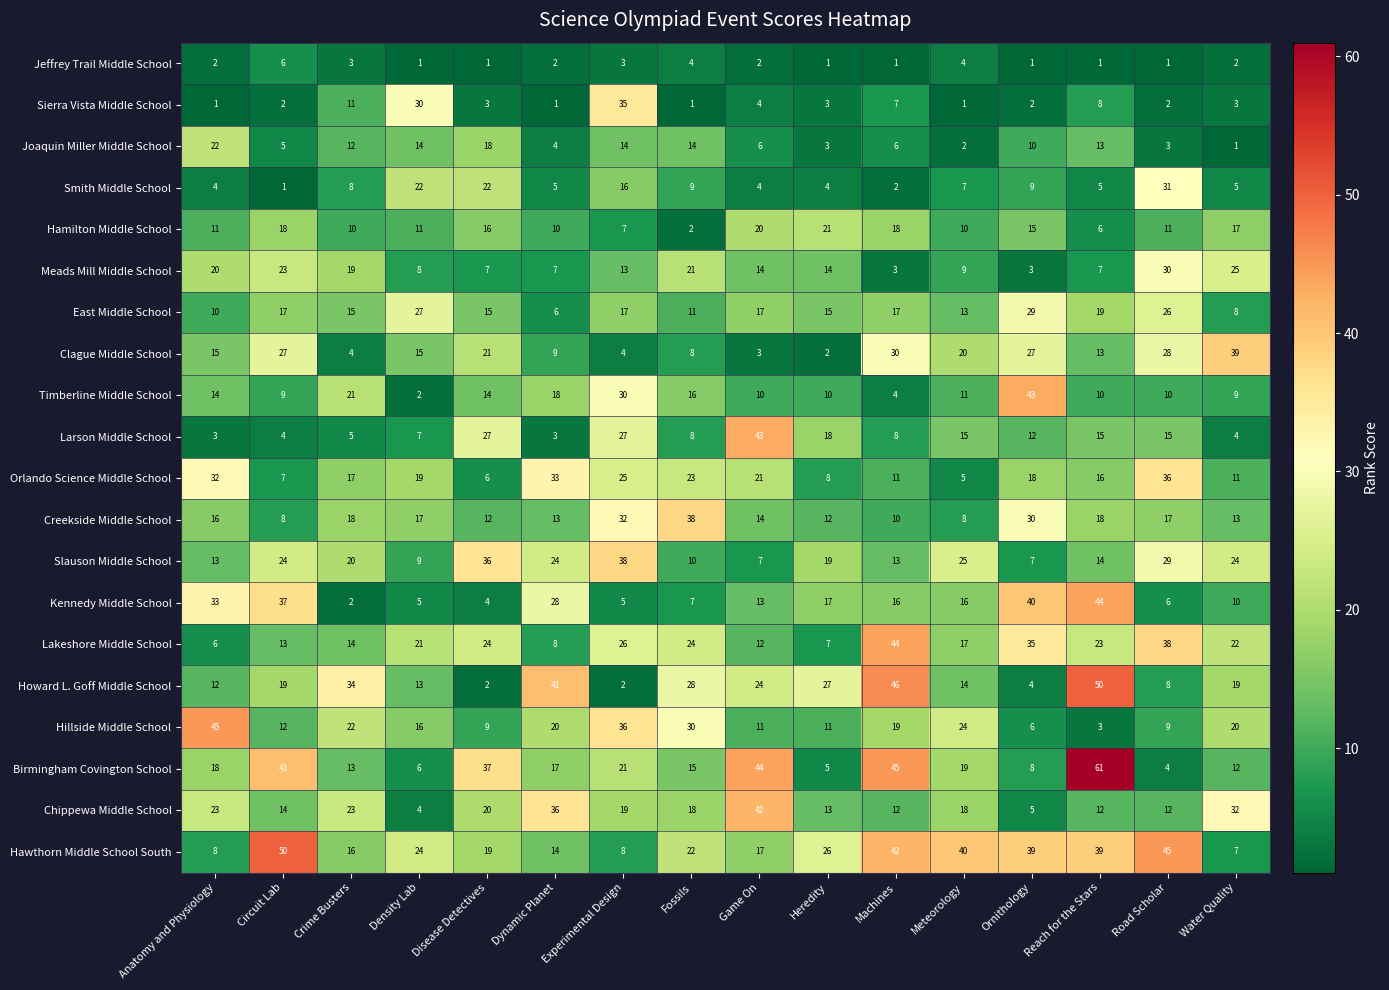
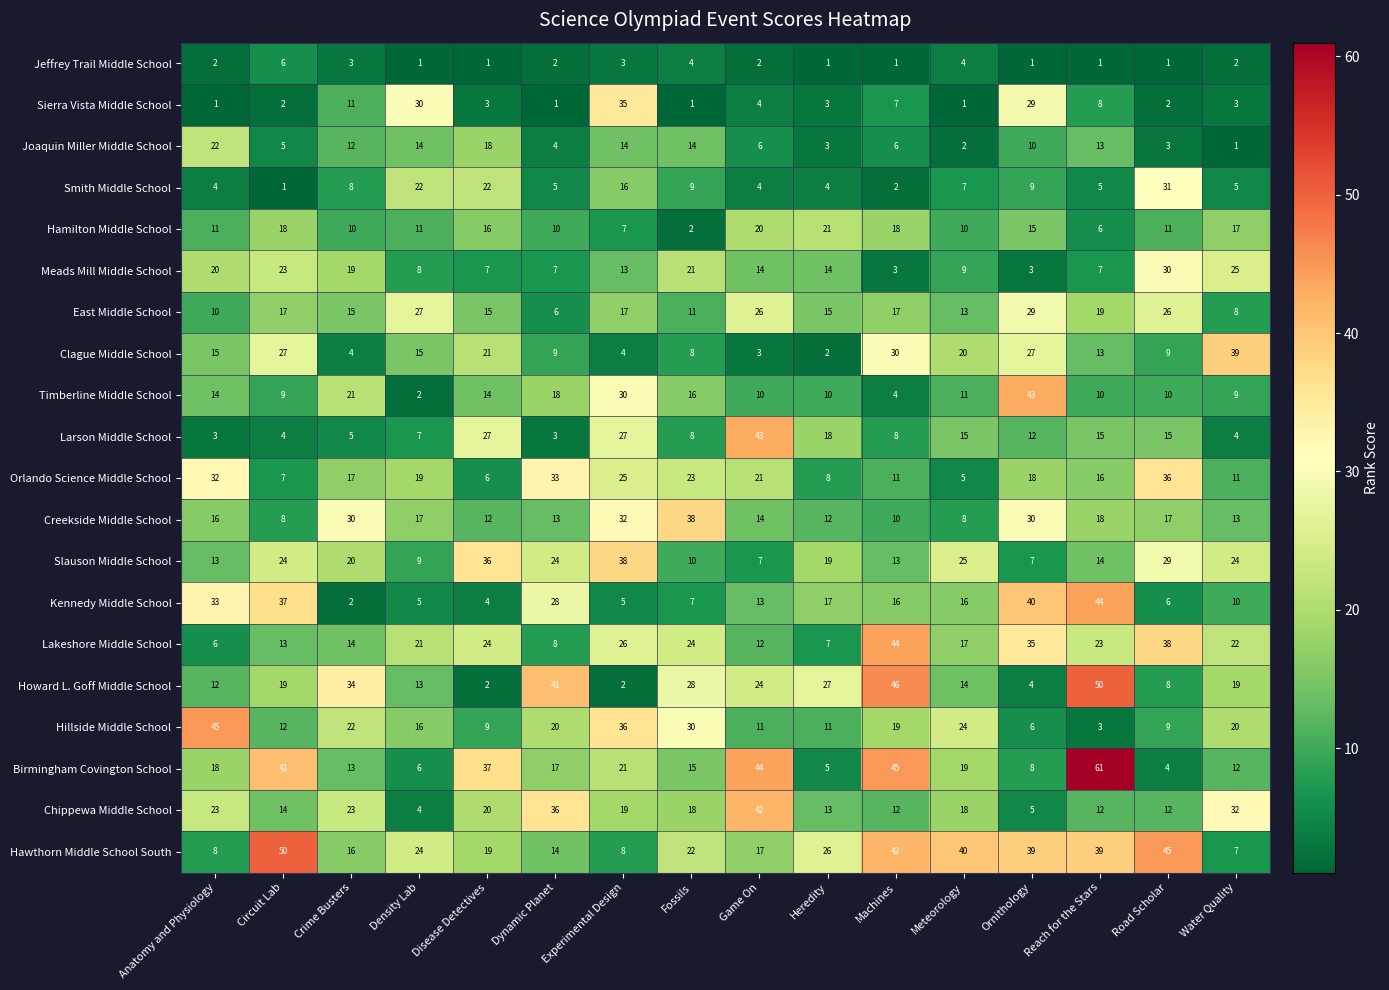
  {
    "Sierra Vista Middle School": {
      "Anatomy and Physiology": 1,
      "Circuit Lab": 2,
      "Crime Busters": 11,
      "Density Lab": 30,
      "Disease Detectives": 3,
      "Dynamic Planet": 1,
      "Experimental Design": 35,
      "Fossils": 1,
      "Game On": 4,
      "Heredity": 3,
      "Machines": 7,
      "Meteorology": 1,
-     "Ornithology": 2,
+     "Ornithology": 29,
      "Reach for the Stars": 8,
      "Road Scholar": 2,
      "Water Quality": 3
    },
    "East Middle School": {
      "Anatomy and Physiology": 10,
      "Circuit Lab": 17,
      "Crime Busters": 15,
      "Density Lab": 27,
      "Disease Detectives": 15,
      "Dynamic Planet": 6,
      "Experimental Design": 17,
      "Fossils": 11,
-     "Game On": 17,
+     "Game On": 26,
      "Heredity": 15,
      "Machines": 17,
      "Meteorology": 13,
      "Ornithology": 29,
      "Reach for the Stars": 19,
      "Road Scholar": 26,
      "Water Quality": 8
    },
    "Clague Middle School": {
      "Anatomy and Physiology": 15,
      "Circuit Lab": 27,
      "Crime Busters": 4,
      "Density Lab": 15,
      "Disease Detectives": 21,
      "Dynamic Planet": 9,
      "Experimental Design": 4,
      "Fossils": 8,
      "Game On": 3,
      "Heredity": 2,
      "Machines": 30,
      "Meteorology": 20,
      "Ornithology": 27,
      "Reach for the Stars": 13,
-     "Road Scholar": 28,
+     "Road Scholar": 9,
      "Water Quality": 39
    },
    "Creekside Middle School": {
      "Anatomy and Physiology": 16,
      "Circuit Lab": 8,
-     "Crime Busters": 18,
+     "Crime Busters": 30,
      "Density Lab": 17,
      "Disease Detectives": 12,
      "Dynamic Planet": 13,
      "Experimental Design": 32,
      "Fossils": 38,
      "Game On": 14,
      "Heredity": 12,
      "Machines": 10,
      "Meteorology": 8,
      "Ornithology": 30,
      "Reach for the Stars": 18,
      "Road Scholar": 17,
      "Water Quality": 13
    }
  }
